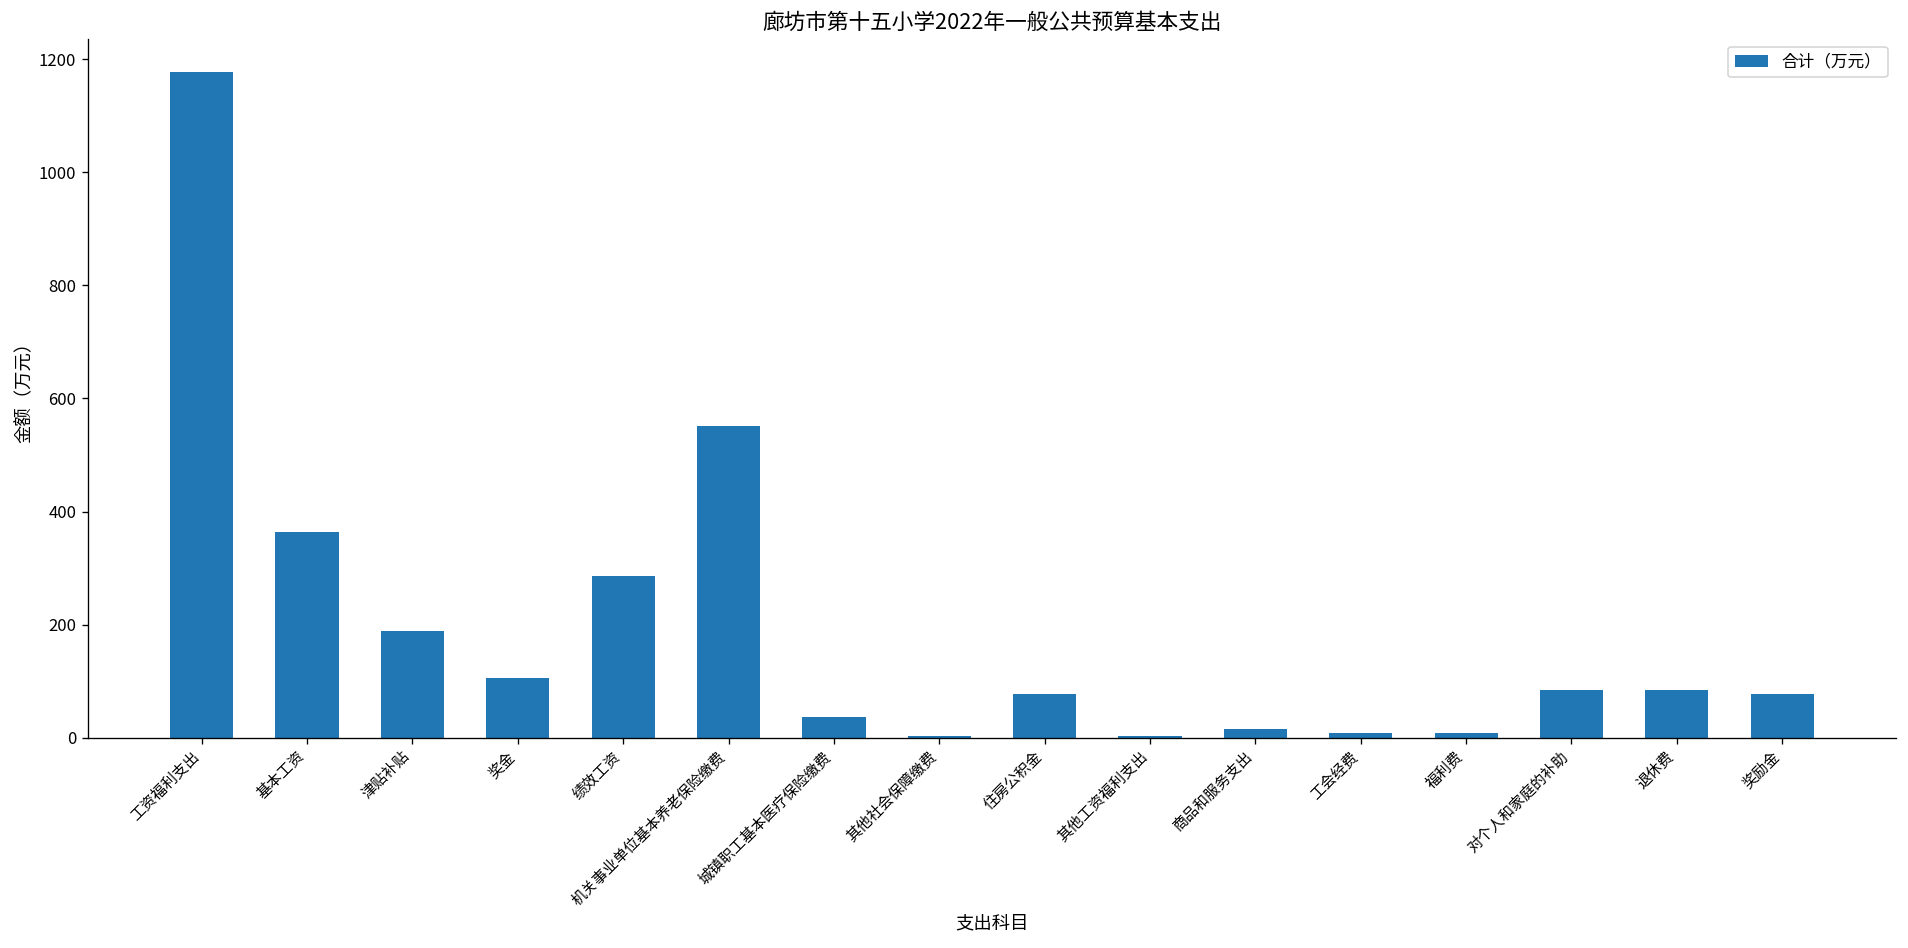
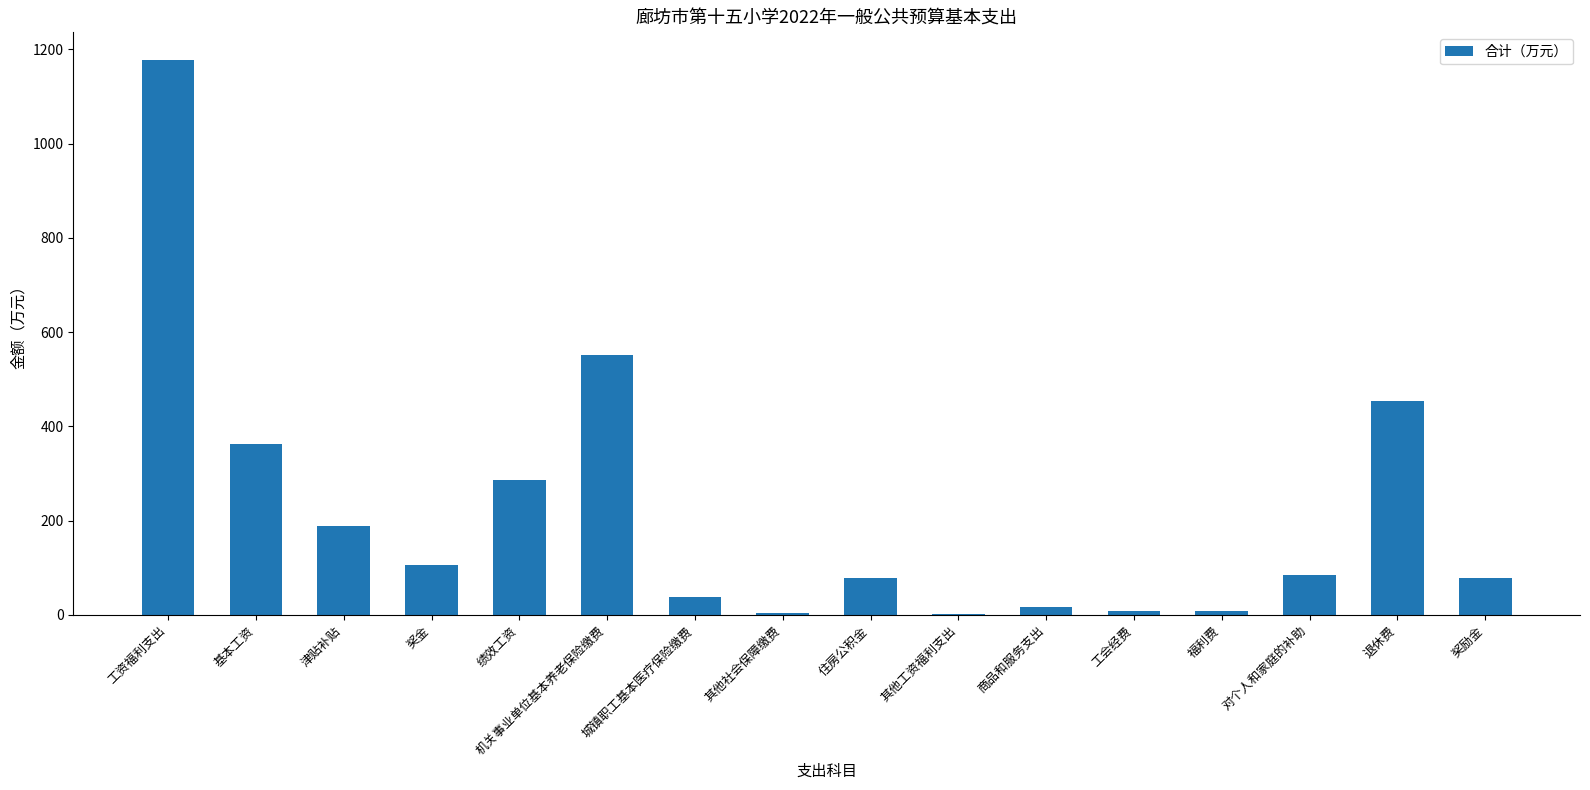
  {
    "工资福利支出": 1180,
    "基本工资": 360,
    "津贴补贴": 190,
    "奖金": 110,
    "绩效工资": 290,
    "机关事业单位基本养老保险缴费": 550,
    "城镇职工基本医疗保险缴费": 40,
    "住房公积金": 80,
    "商品和服务支出": 20,
    "工会经费": 10,
    "福利费": 10,
    "对个人和家庭的补助": 90,
-   "退休费": 80,
+   "退休费": 450,
    "奖励金": 80
  }
